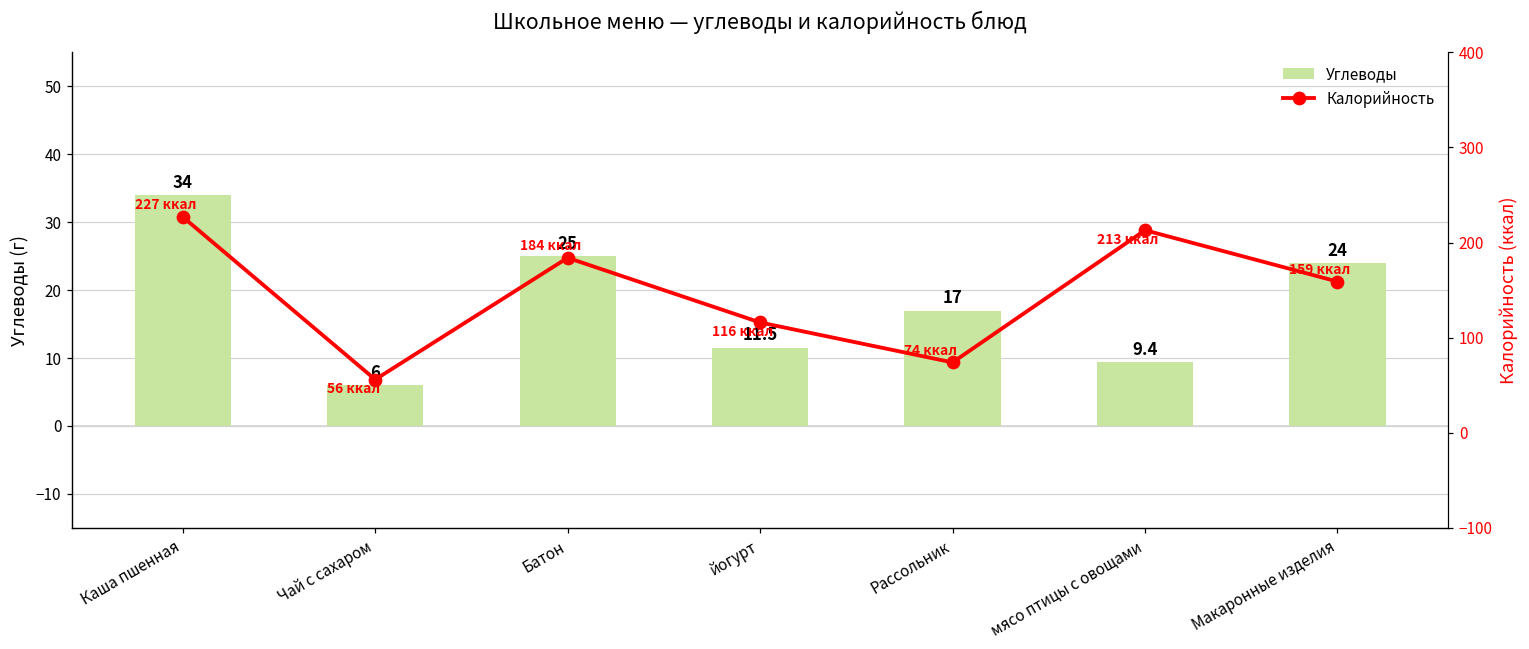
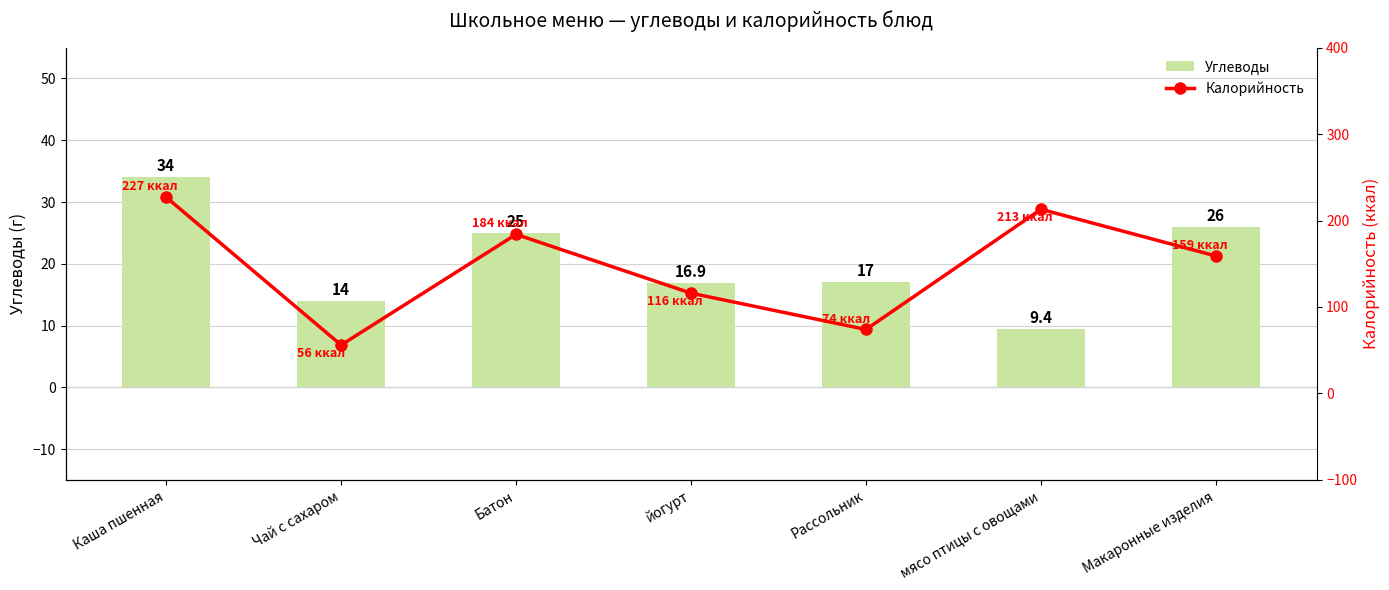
  {
    "Углеводы": {
      "Каша пшенная": 34,
-     "Чай с сахаром": 6,
-     "йогурт": 11.5,
+     "Чай с сахаром": 14,
+     "йогурт": 16.9,
      "Рассольник": 17,
      "мясо птицы с овощами": 9.4,
-     "Макаронные изделия": 24
+     "Макаронные изделия": 26
    },
    "Калорийность": {
      "Каша пшенная": 227,
      "Чай с сахаром": 56,
      "йогурт": 116,
      "Рассольник": 74,
      "мясо птицы с овощами": 213,
      "Макаронные изделия": 159
    }
  }
